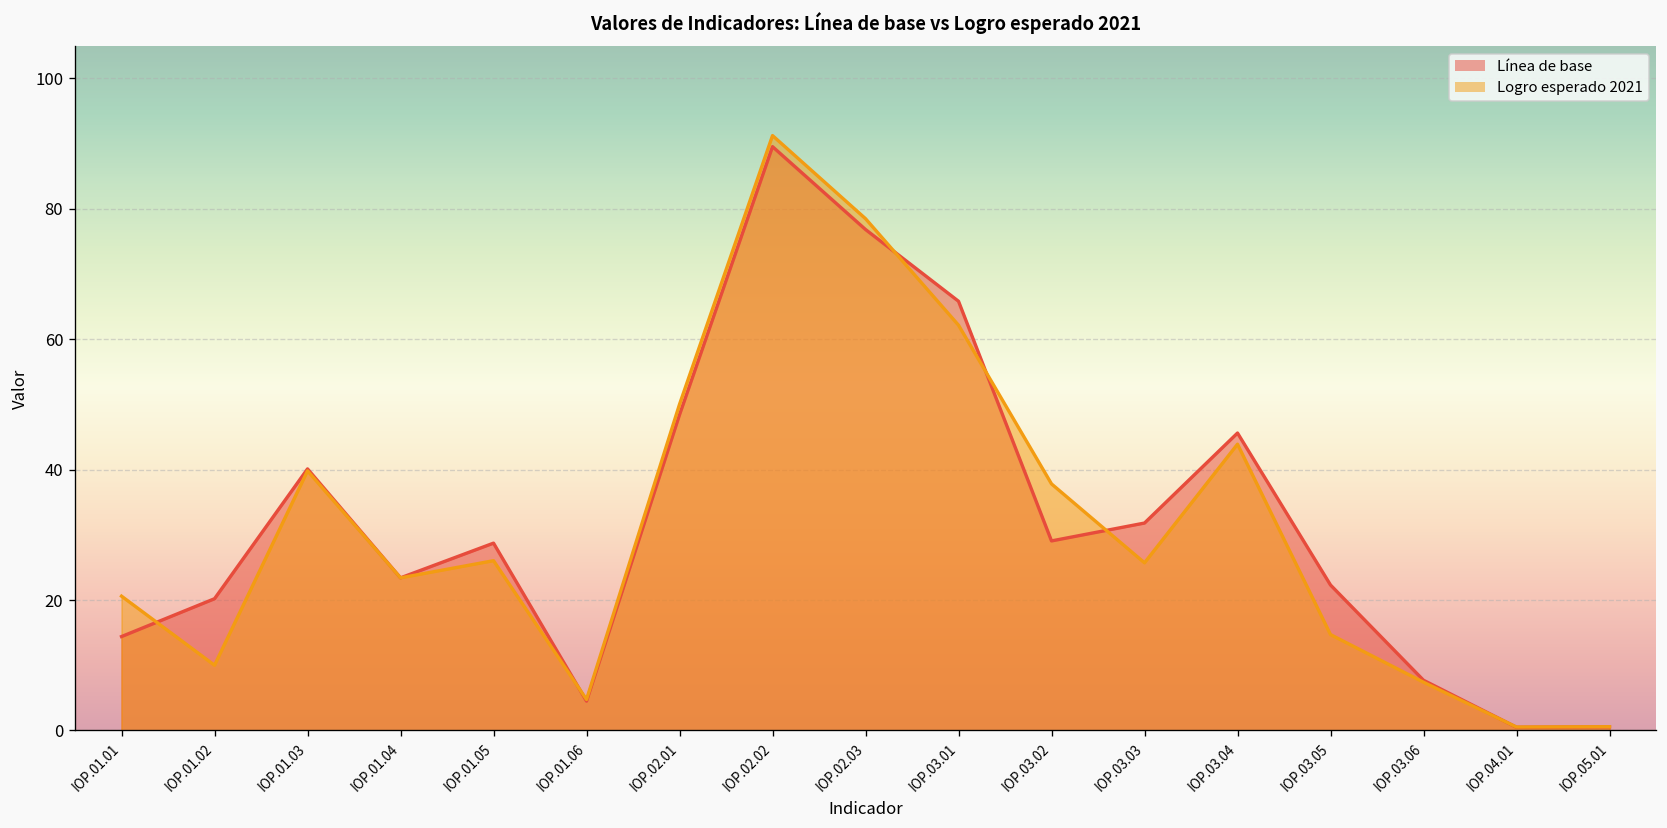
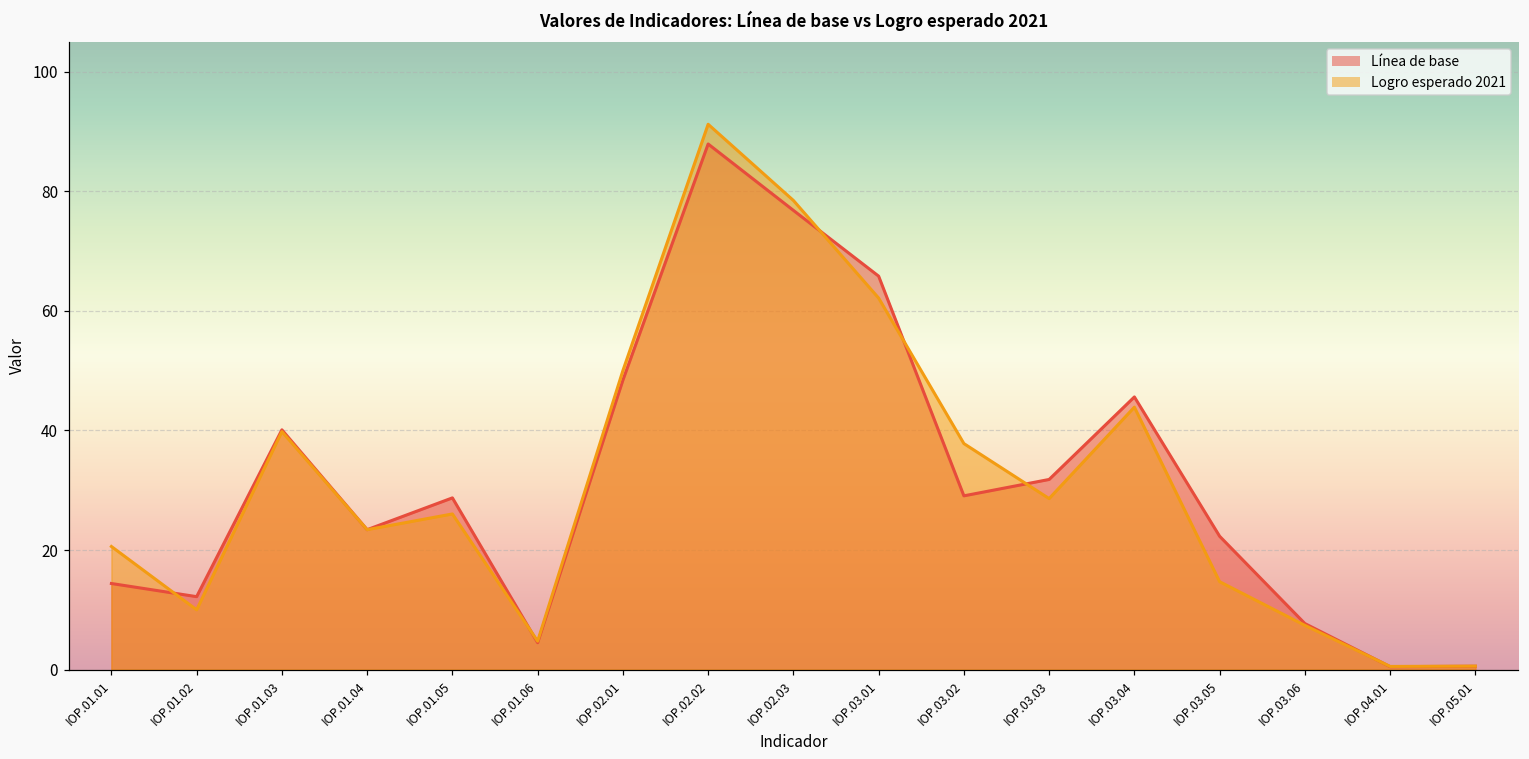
  {
    "Línea de base": {
      "IOP.01.01": 14,
-     "IOP.01.02": 20,
+     "IOP.01.02": 12,
      "IOP.01.05": 29,
      "IOP.02.01": 48,
-     "IOP.02.02": 90,
+     "IOP.02.02": 88,
      "IOP.02.03": 77,
      "IOP.03.01": 66,
      "IOP.03.02": 29,
      "IOP.03.03": 32,
      "IOP.03.04": 46,
      "IOP.03.05": 22
    },
    "Logro esperado 2021": {
      "IOP.01.01": 21,
      "IOP.01.02": 10,
      "IOP.01.05": 26,
      "IOP.02.01": 50,
      "IOP.02.02": 91,
      "IOP.02.03": 78,
      "IOP.03.01": 62,
      "IOP.03.02": 38,
-     "IOP.03.03": 26,
+     "IOP.03.03": 29,
      "IOP.03.04": 44,
      "IOP.03.05": 15
    }
  }
